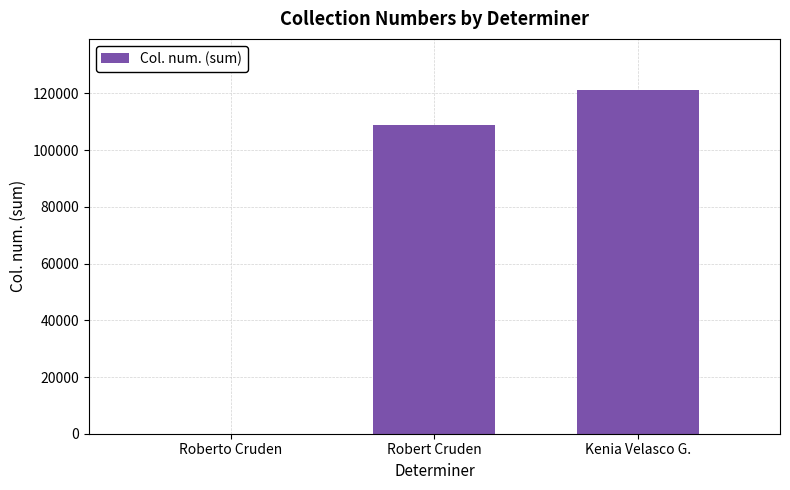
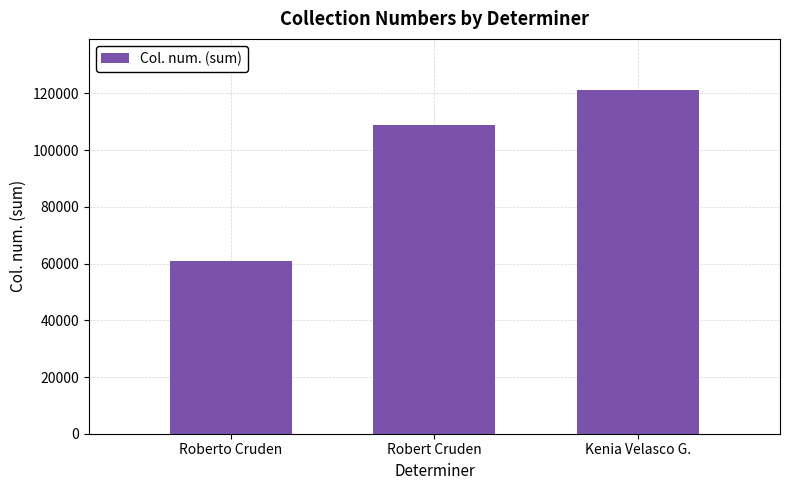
  {
-   "Roberto Cruden": 0,
+   "Roberto Cruden": 61000,
    "Robert Cruden": 109000,
    "Kenia Velasco G.": 121000
  }
